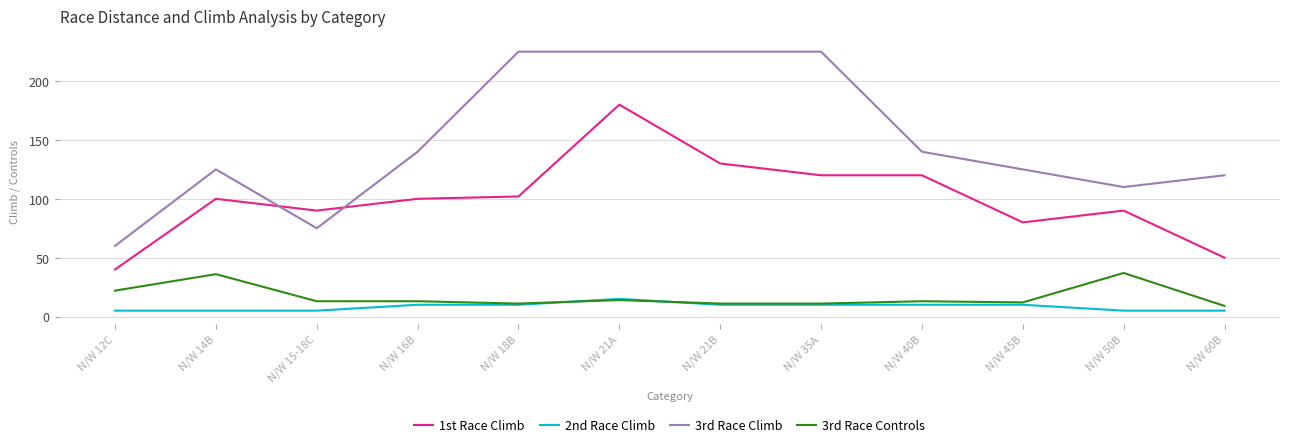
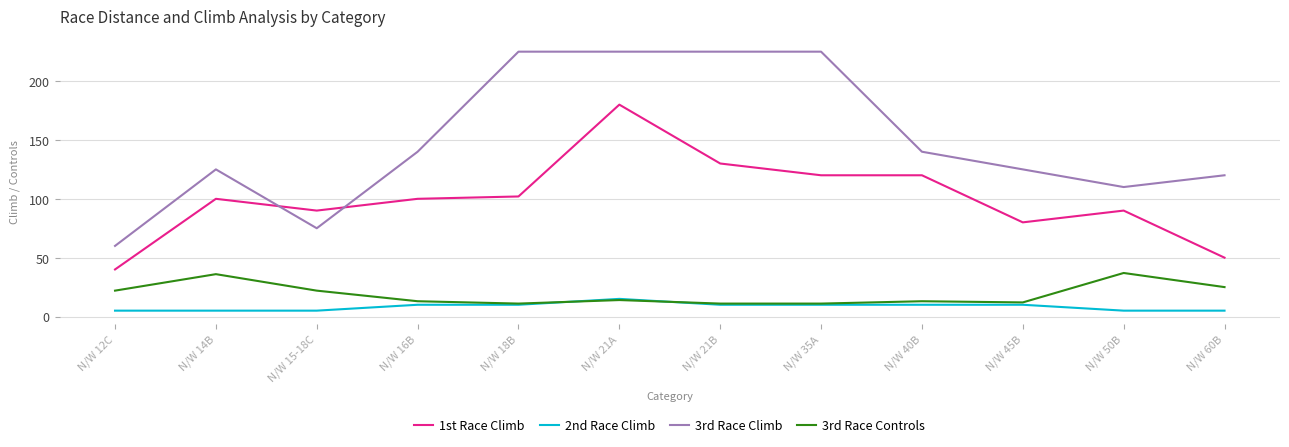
  {
    "1st Race Climb": {
      "N/W 12C": 40,
      "N/W 14B": 100,
      "N/W 15-18C": 90,
      "N/W 16B": 100,
      "N/W 18B": 102,
      "N/W 21A": 180,
      "N/W 21B": 130,
      "N/W 35A": 120,
      "N/W 40B": 120,
      "N/W 45B": 80,
      "N/W 50B": 90,
      "N/W 60B": 50
    },
    "2nd Race Climb": {
      "N/W 12C": 5,
      "N/W 14B": 5,
      "N/W 15-18C": 5,
      "N/W 16B": 10,
      "N/W 40B": 10,
      "N/W 50B": 5,
      "N/W 60B": 5
    },
    "3rd Race Climb": {
      "N/W 12C": 60,
      "N/W 14B": 125,
      "N/W 15-18C": 75,
      "N/W 16B": 140,
      "N/W 18B": 225,
      "N/W 21A": 225,
      "N/W 21B": 225,
      "N/W 35A": 225,
      "N/W 40B": 140,
      "N/W 45B": 125,
      "N/W 50B": 110,
      "N/W 60B": 120
    },
    "3rd Race Controls": {
      "N/W 12C": 22,
      "N/W 14B": 36,
-     "N/W 15-18C": 13,
+     "N/W 15-18C": 22,
      "N/W 16B": 13,
      "N/W 40B": 13,
      "N/W 50B": 37,
-     "N/W 60B": 9
+     "N/W 60B": 25
    }
  }
